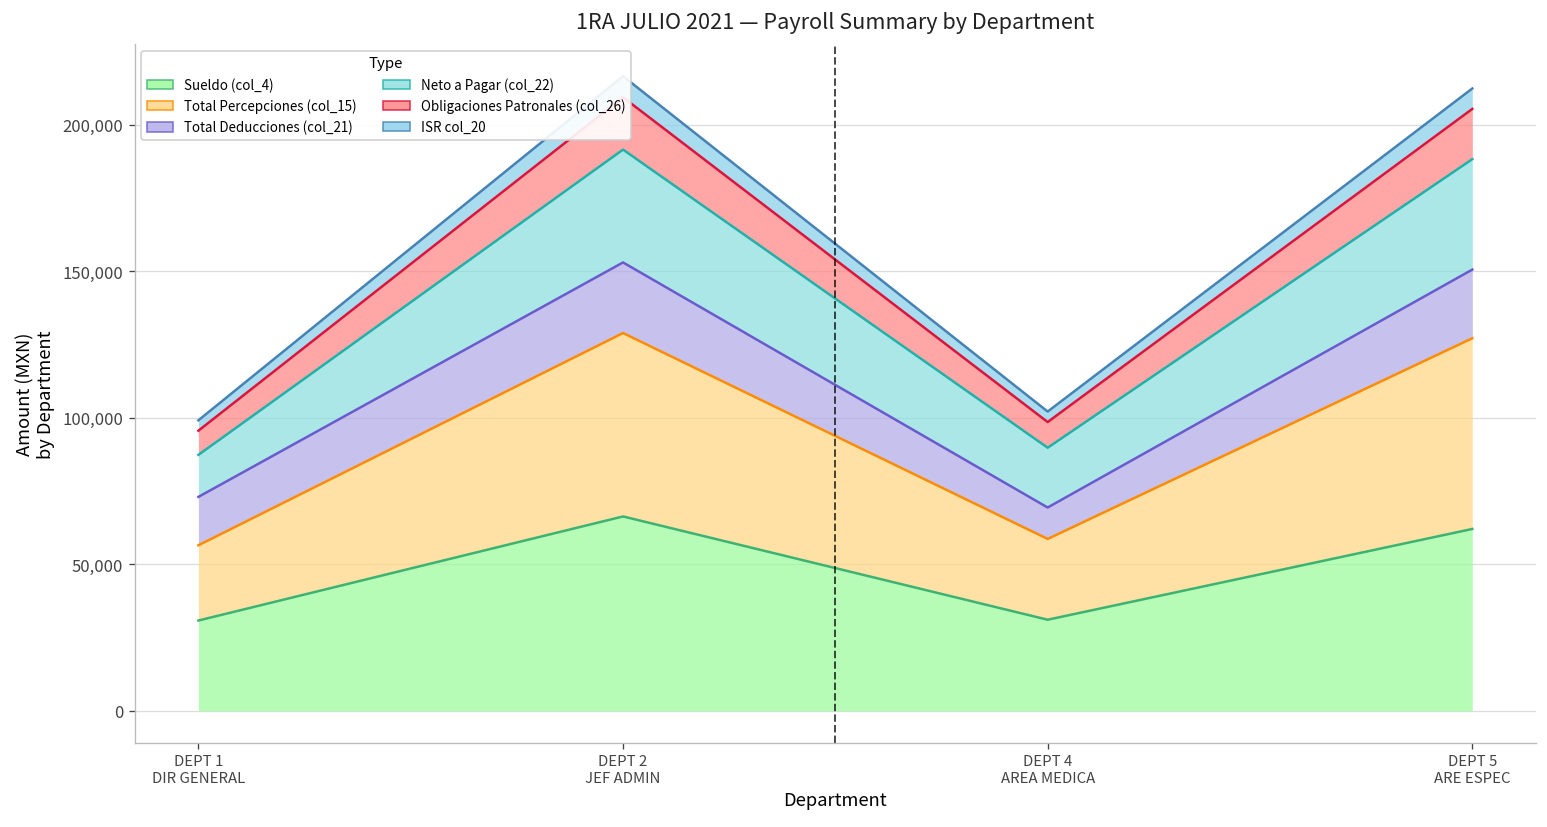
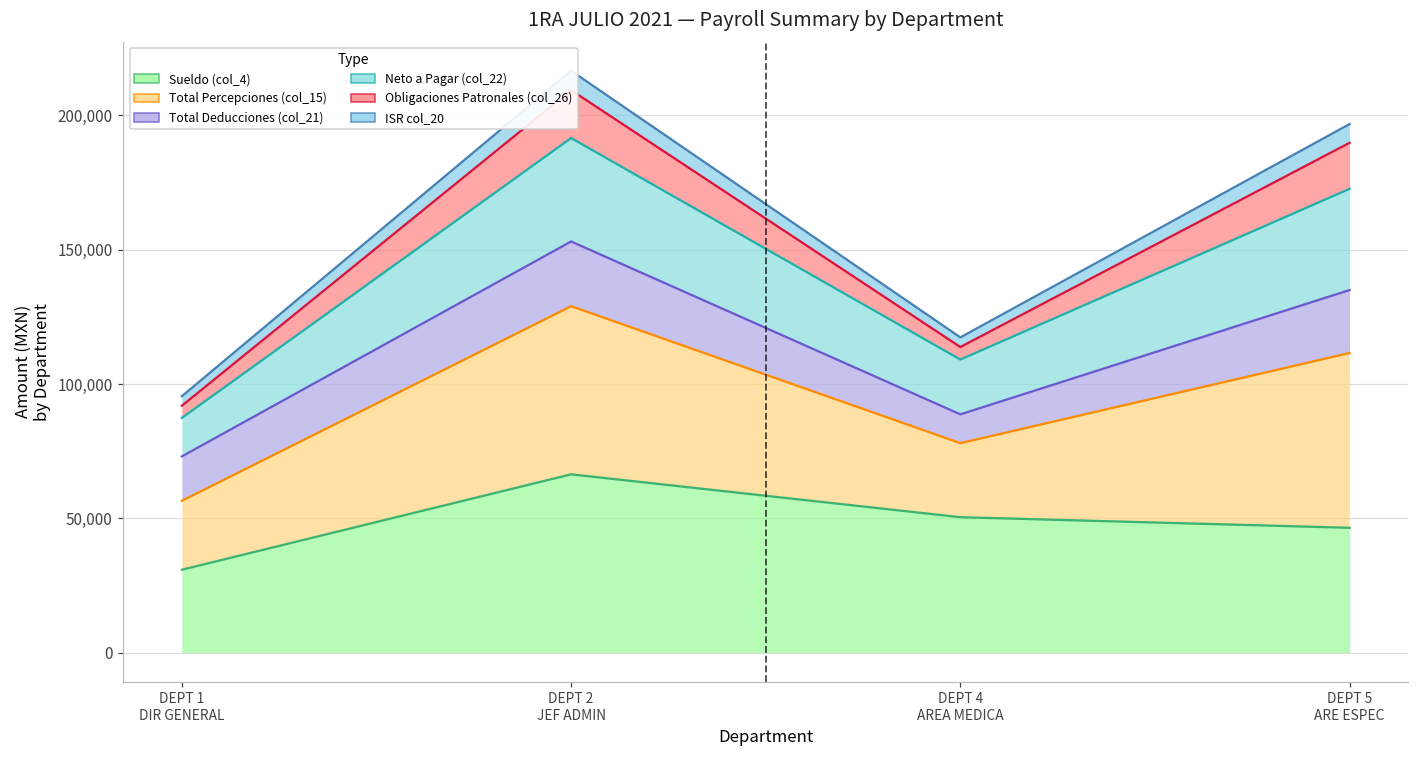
  {
    "Sueldo (col_4)": {
      "DEPT 1 DIR GENERAL": "31,000",
      "DEPT 2 JEF ADMIN": "66,000",
-     "DEPT 4 AREA MEDICA": "31,000",
-     "DEPT 5 ARE ESPEC": "62,000"
+     "DEPT 4 AREA MEDICA": "50,000",
+     "DEPT 5 ARE ESPEC": "46,000"
    },
    "Total Percepciones (col_15)": {
      "DEPT 1 DIR GENERAL": "26,000",
      "DEPT 2 JEF ADMIN": "63,000",
      "DEPT 4 AREA MEDICA": "28,000",
      "DEPT 5 ARE ESPEC": "65,000"
    },
    "Obligaciones Patronales (col_26)": {
-     "DEPT 1 DIR GENERAL": "8,000",
-     "DEPT 4 AREA MEDICA": "9,000",
+     "DEPT 1 DIR GENERAL": "5,000",
+     "DEPT 4 AREA MEDICA": "5,000",
      "DEPT 5 ARE ESPEC": "17,000"
    }
  }
